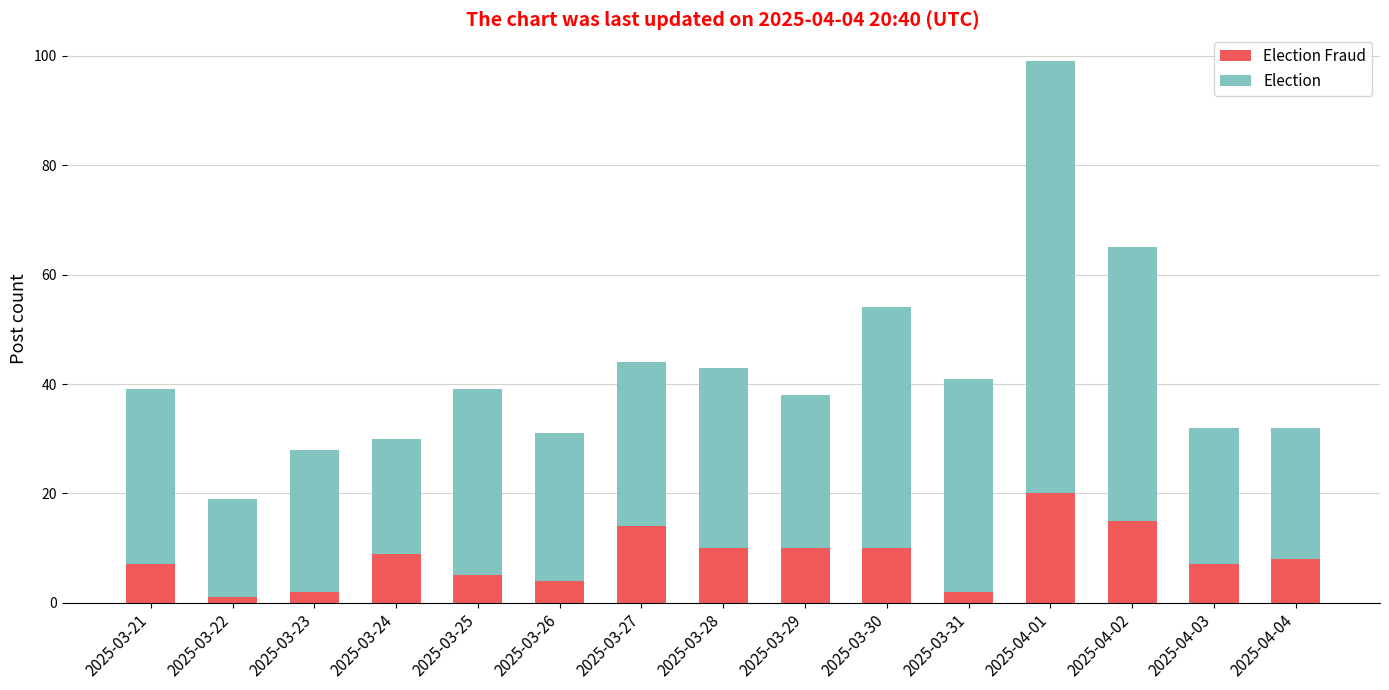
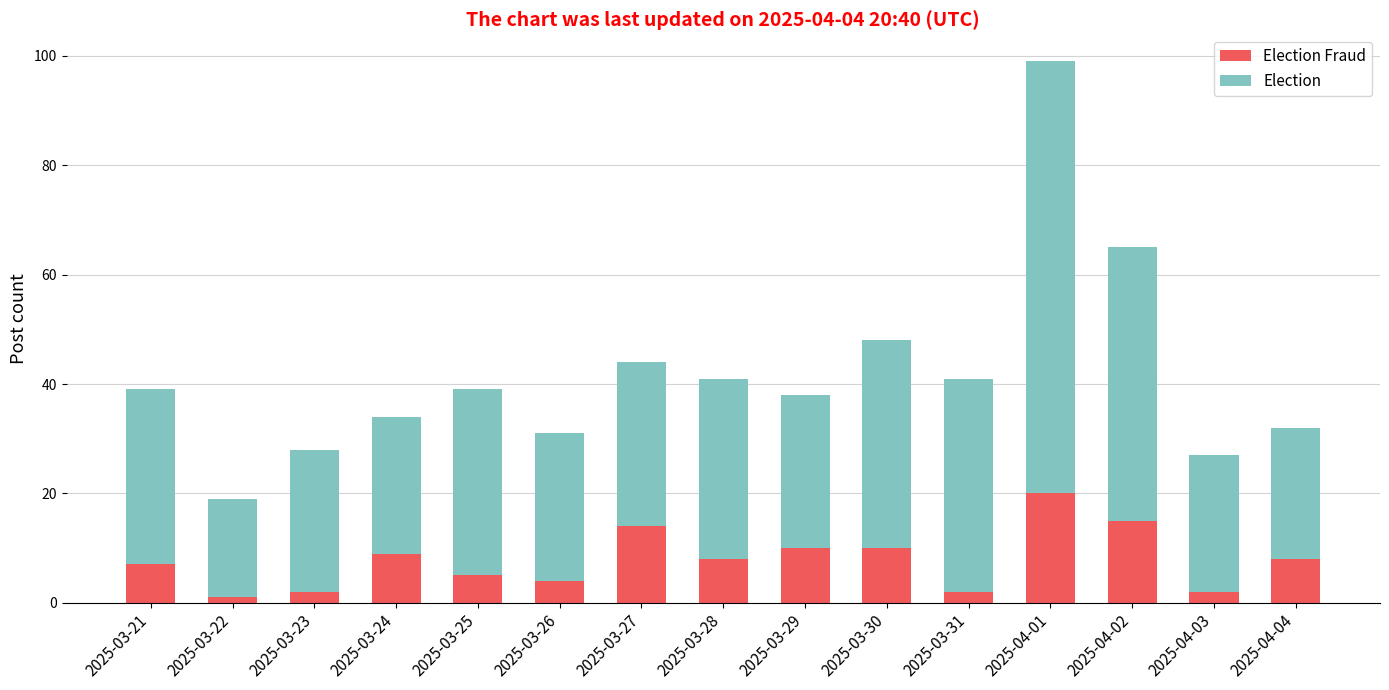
  {
    "Election Fraud": {
      "2025-03-21": 7,
      "2025-03-22": 1,
      "2025-03-23": 2,
      "2025-03-24": 9,
      "2025-03-25": 5,
      "2025-03-26": 4,
      "2025-03-27": 14,
-     "2025-03-28": 10,
+     "2025-03-28": 8,
      "2025-03-29": 10,
      "2025-03-30": 10,
      "2025-03-31": 2,
      "2025-04-01": 20,
      "2025-04-02": 15,
-     "2025-04-03": 7,
+     "2025-04-03": 2,
      "2025-04-04": 8
    },
    "Election": {
      "2025-03-21": 32,
      "2025-03-22": 18,
      "2025-03-23": 26,
-     "2025-03-24": 21,
+     "2025-03-24": 25,
      "2025-03-25": 34,
      "2025-03-26": 27,
      "2025-03-27": 30,
      "2025-03-28": 33,
      "2025-03-29": 28,
-     "2025-03-30": 44,
+     "2025-03-30": 38,
      "2025-03-31": 39,
      "2025-04-01": 79,
      "2025-04-02": 50,
      "2025-04-03": 25,
      "2025-04-04": 24
    }
  }
